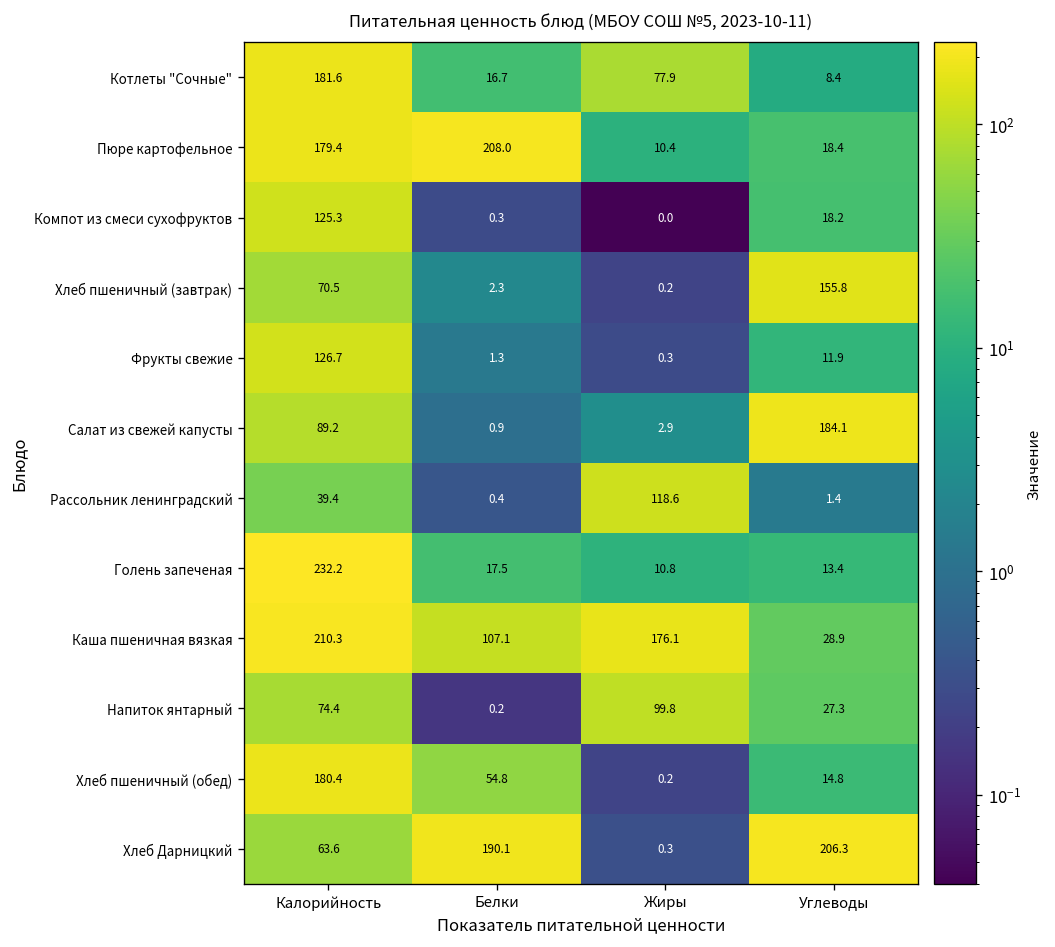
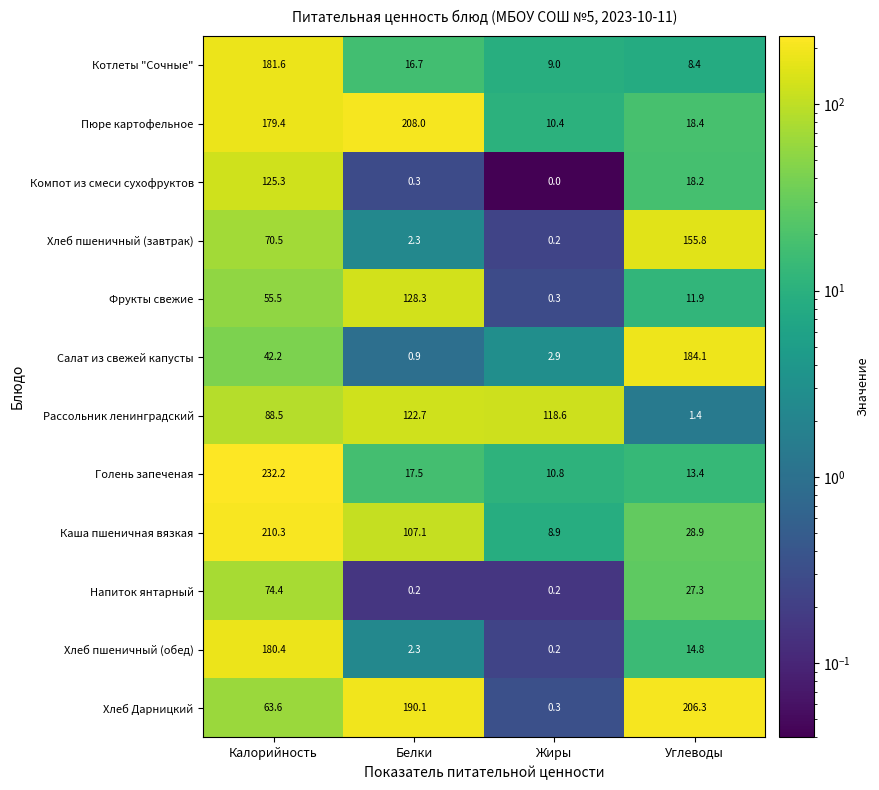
  {
    "Котлеты \"Сочные\"": {
      "Калорийность": 181.6,
      "Белки": 16.7,
-     "Жиры": 77.9,
+     "Жиры": 9.0,
      "Углеводы": 8.4
    },
    "Пюре картофельное": {
      "Калорийность": 179.4,
      "Белки": 208.0,
      "Жиры": 10.4,
      "Углеводы": 18.4
    },
    "Компот из смеси сухофруктов": {
      "Калорийность": 125.3,
      "Белки": 0.3,
      "Жиры": 0.0,
      "Углеводы": 18.2
    },
    "Хлеб пшеничный (завтрак)": {
      "Калорийность": 70.5,
      "Белки": 2.3,
      "Жиры": 0.2,
      "Углеводы": 155.8
    },
    "Фрукты свежие": {
-     "Калорийность": 126.7,
-     "Белки": 1.3,
+     "Калорийность": 55.5,
+     "Белки": 128.3,
      "Жиры": 0.3,
      "Углеводы": 11.9
    },
    "Салат из свежей капусты": {
-     "Калорийность": 89.2,
+     "Калорийность": 42.2,
      "Белки": 0.9,
      "Жиры": 2.9,
      "Углеводы": 184.1
    },
    "Рассольник ленинградский": {
-     "Калорийность": 39.4,
-     "Белки": 0.4,
+     "Калорийность": 88.5,
+     "Белки": 122.7,
      "Жиры": 118.6,
      "Углеводы": 1.4
    },
    "Голень запеченая": {
      "Калорийность": 232.2,
      "Белки": 17.5,
      "Жиры": 10.8,
      "Углеводы": 13.4
    },
    "Каша пшеничная вязкая": {
      "Калорийность": 210.3,
      "Белки": 107.1,
-     "Жиры": 176.1,
+     "Жиры": 8.9,
      "Углеводы": 28.9
    },
    "Напиток янтарный": {
      "Калорийность": 74.4,
      "Белки": 0.2,
-     "Жиры": 99.8,
+     "Жиры": 0.2,
      "Углеводы": 27.3
    },
    "Хлеб пшеничный (обед)": {
      "Калорийность": 180.4,
-     "Белки": 54.8,
+     "Белки": 2.3,
      "Жиры": 0.2,
      "Углеводы": 14.8
    },
    "Хлеб Дарницкий": {
      "Калорийность": 63.6,
      "Белки": 190.1,
      "Жиры": 0.3,
      "Углеводы": 206.3
    }
  }
